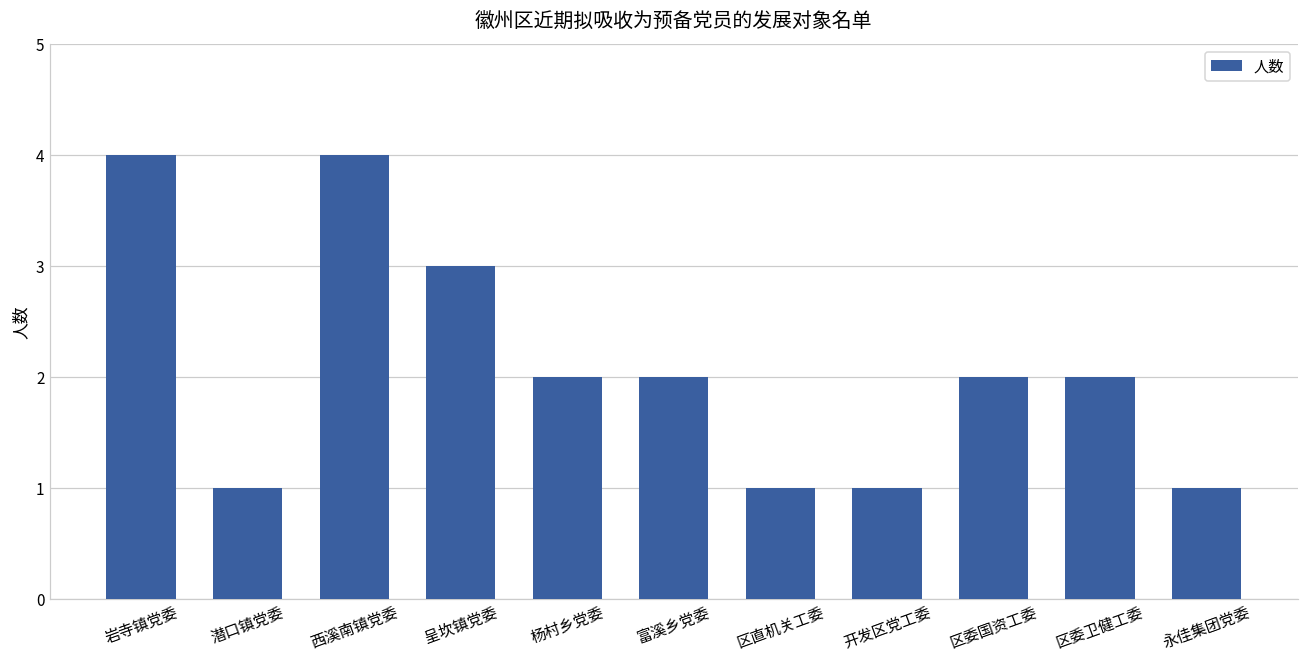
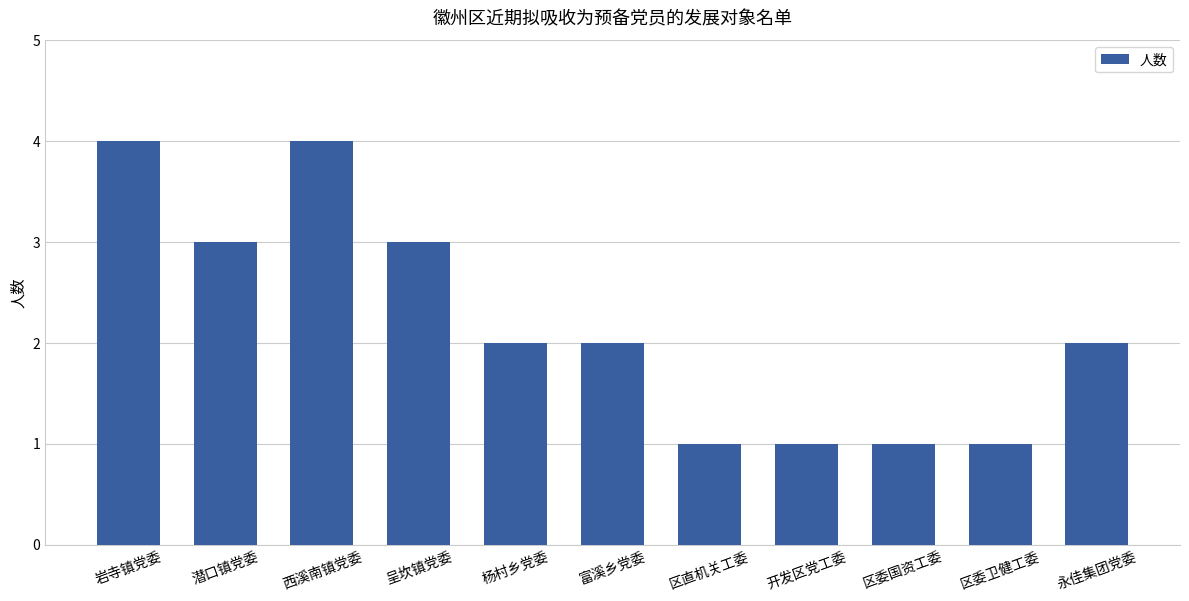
  {
    "岩寺镇党委": 4,
-   "潜口镇党委": 1,
+   "潜口镇党委": 3,
    "西溪南镇党委": 4,
    "呈坎镇党委": 3,
    "杨村乡党委": 2,
    "富溪乡党委": 2,
    "区直机关工委": 1,
    "开发区党工委": 1,
-   "区委国资工委": 2,
-   "区委卫健工委": 2,
-   "永佳集团党委": 1
+   "区委国资工委": 1,
+   "区委卫健工委": 1,
+   "永佳集团党委": 2
  }
